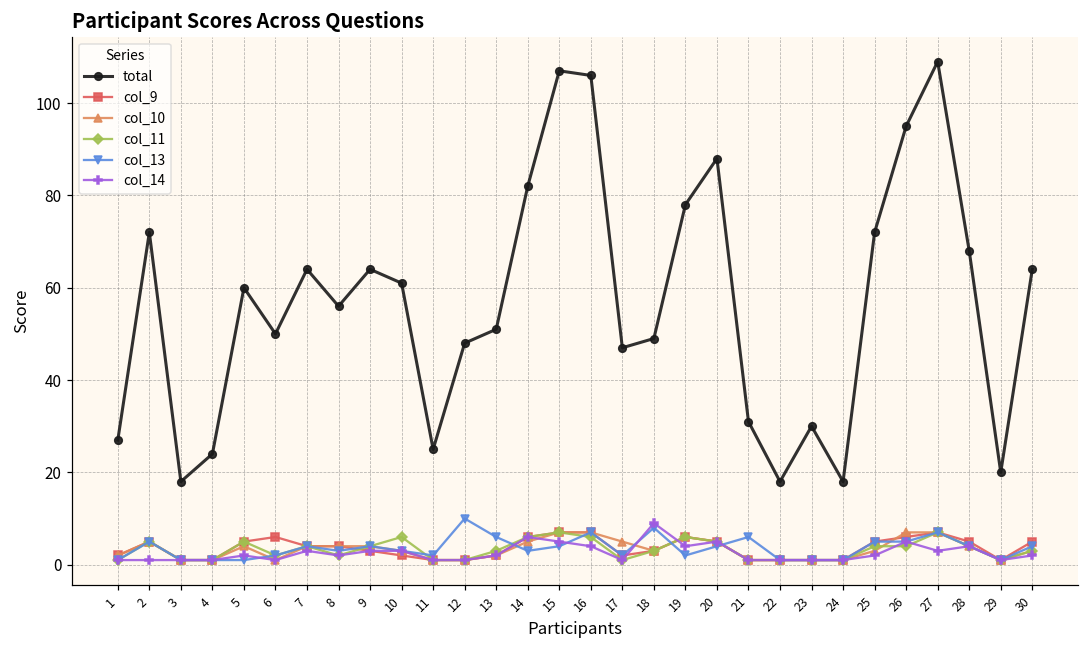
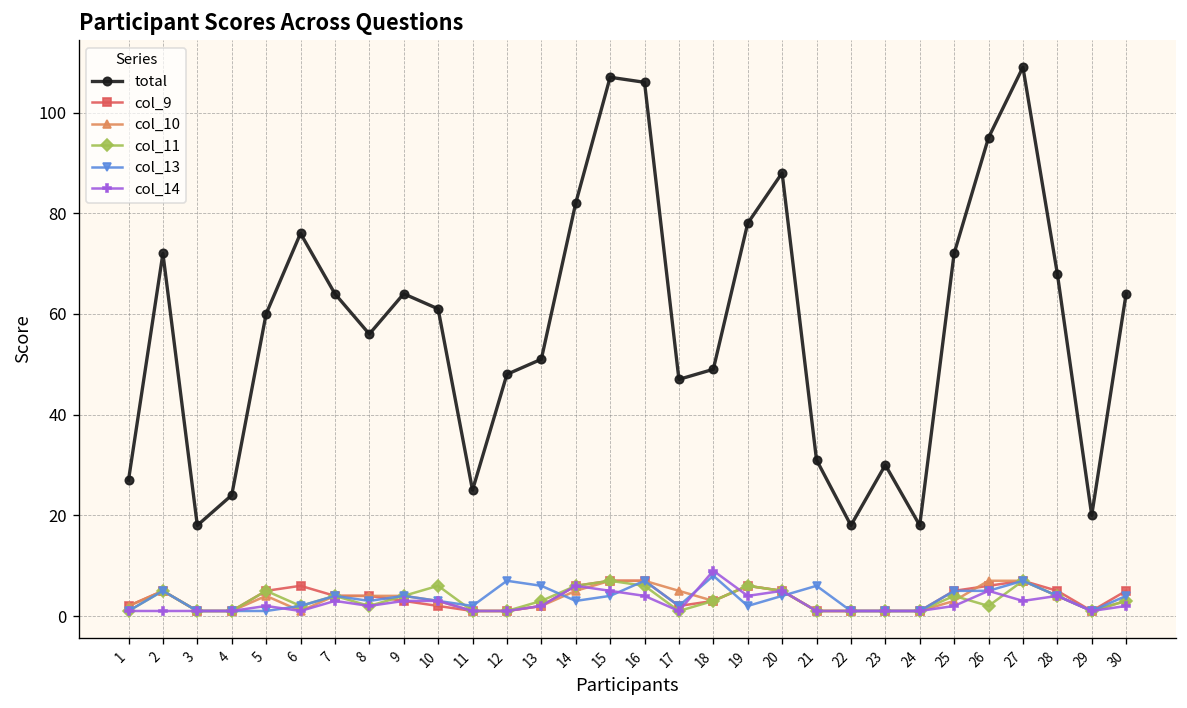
  {
    "total": {
      "1": 27,
      "2": 72,
      "3": 18,
      "4": 24,
      "5": 60,
-     "6": 50,
+     "6": 76,
      "7": 64,
      "8": 56,
      "9": 64,
      "10": 61,
      "11": 25,
      "12": 48,
      "13": 51,
      "14": 82,
      "15": 107,
      "16": 106,
      "17": 47,
      "18": 49,
      "19": 78,
      "20": 88,
      "21": 31,
      "22": 18,
      "23": 30,
      "24": 18,
      "25": 72,
      "26": 95,
      "27": 109,
      "28": 68,
      "29": 20,
      "30": 64
    },
    "col_11": {
      "10": 6,
      "13": 3,
      "16": 6,
      "25": 4,
-     "26": 4
+     "26": 2
    },
    "col_13": {
      "5": 1,
      "8": 3,
      "11": 2,
-     "12": 10,
+     "12": 7,
      "13": 6,
      "14": 3,
      "15": 4,
      "18": 8,
      "19": 2,
      "20": 4,
      "21": 6,
      "30": 4
    },
    "col_14": {
      "2": 1,
      "5": 2,
      "7": 3,
      "15": 5,
      "16": 4,
      "18": 9,
      "19": 4,
      "25": 2,
      "27": 3,
      "30": 2
    }
  }
